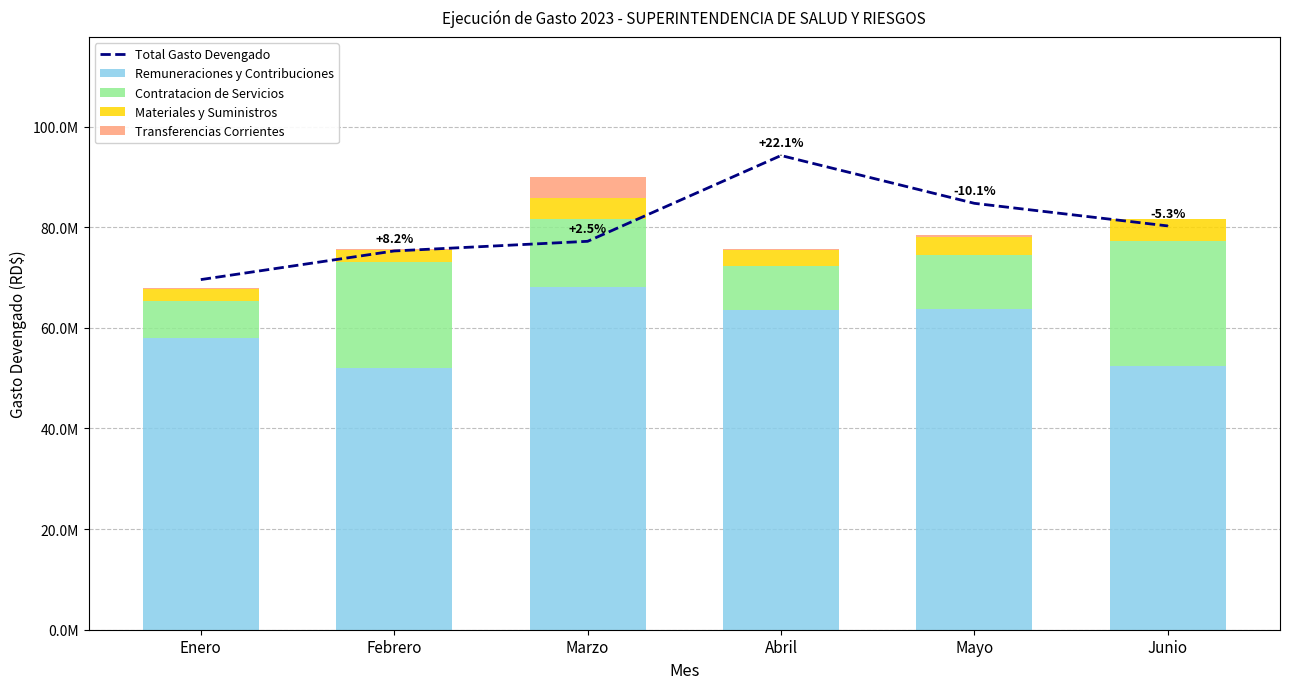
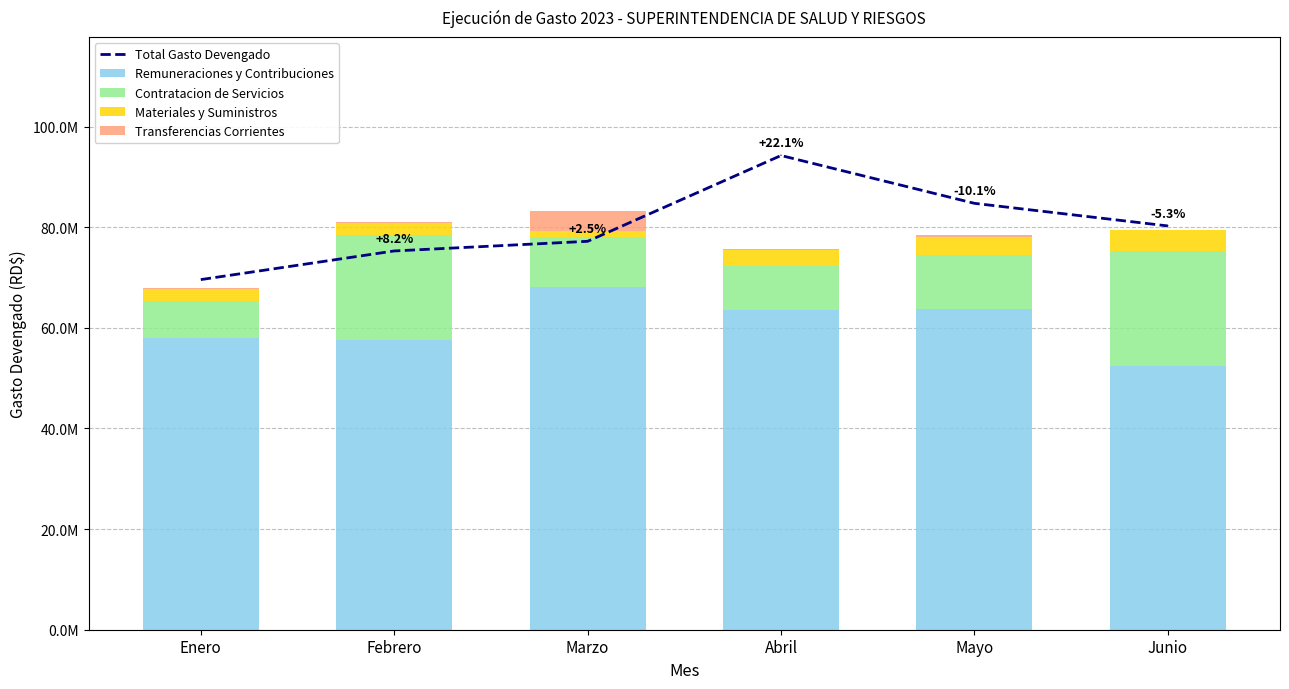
  {
    "Total Gasto Devengado": {
      "Enero": 70000000,
      "Marzo": 77000000
    },
    "Remuneraciones y Contribuciones": {
      "Enero": 58000000,
-     "Febrero": 52000000,
+     "Febrero": 57000000,
      "Marzo": 68000000,
      "Abril": 64000000,
      "Mayo": 64000000,
      "Junio": 52000000
    },
    "Contratacion de Servicios": {
      "Enero": 7000000,
      "Febrero": 21000000,
-     "Marzo": 13000000,
+     "Marzo": 10000000,
      "Abril": 9000000,
      "Mayo": 11000000,
-     "Junio": 25000000
+     "Junio": 23000000
    },
    "Materiales y Suministros": {
      "Enero": 2000000,
-     "Marzo": 4000000,
+     "Marzo": 1000000,
      "Abril": 3000000,
      "Mayo": 4000000
    },
    "Transferencias Corrientes": {
      "Marzo": 4000000
    }
  }
